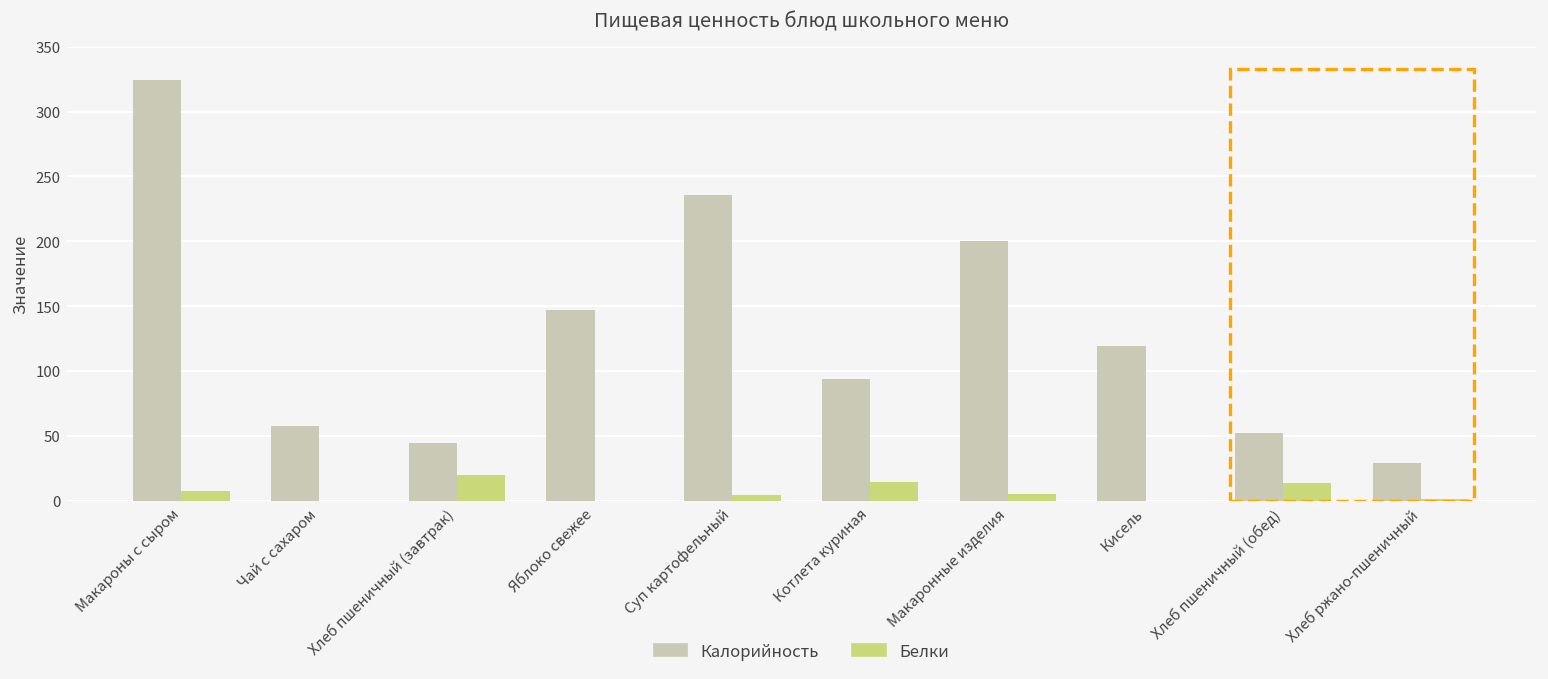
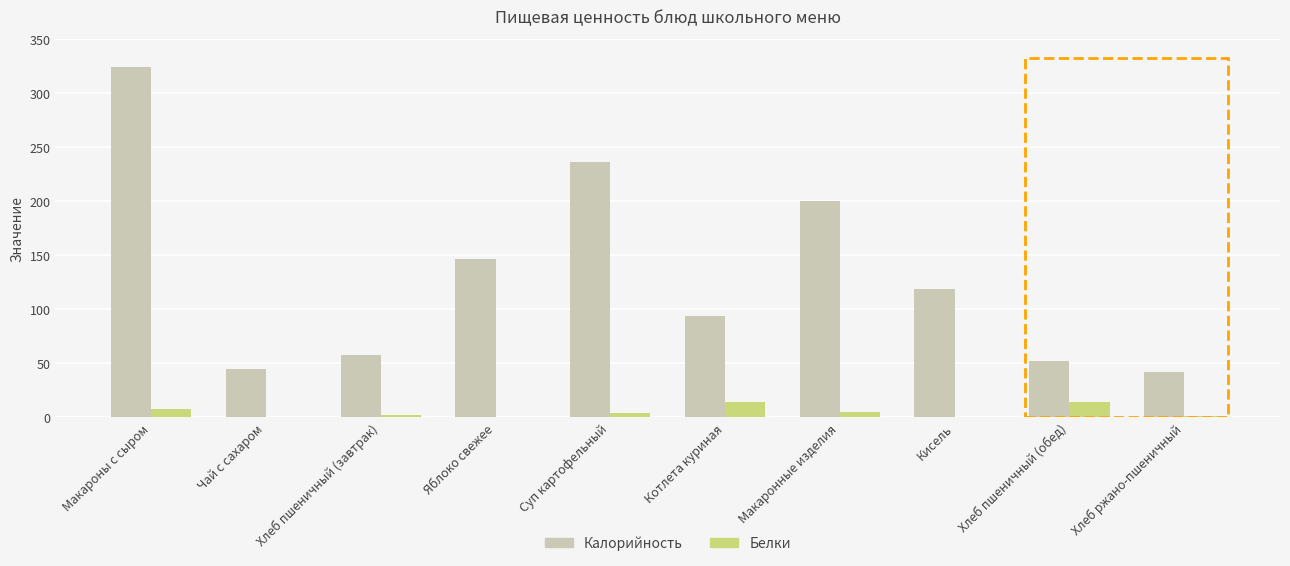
  {
    "Калорийность": {
      "Макароны с сыром": 324,
-     "Чай с сахаром": 58,
-     "Хлеб пшеничный (завтрак)": 45,
+     "Чай с сахаром": 45,
+     "Хлеб пшеничный (завтрак)": 58,
      "Яблоко свежее": 147,
      "Суп картофельный": 236,
      "Котлета куриная": 94,
      "Макаронные изделия": 201,
      "Кисель": 119,
      "Хлеб пшеничный (обед)": 52,
-     "Хлеб ржано-пшеничный": 29
+     "Хлеб ржано-пшеничный": 42
    },
    "Белки": {
      "Макароны с сыром": 8,
-     "Хлеб пшеничный (завтрак)": 20,
+     "Хлеб пшеничный (завтрак)": 2,
      "Суп картофельный": 5,
      "Котлета куриная": 14,
      "Макаронные изделия": 6,
      "Кисель": 0,
      "Хлеб пшеничный (обед)": 14
    }
  }
